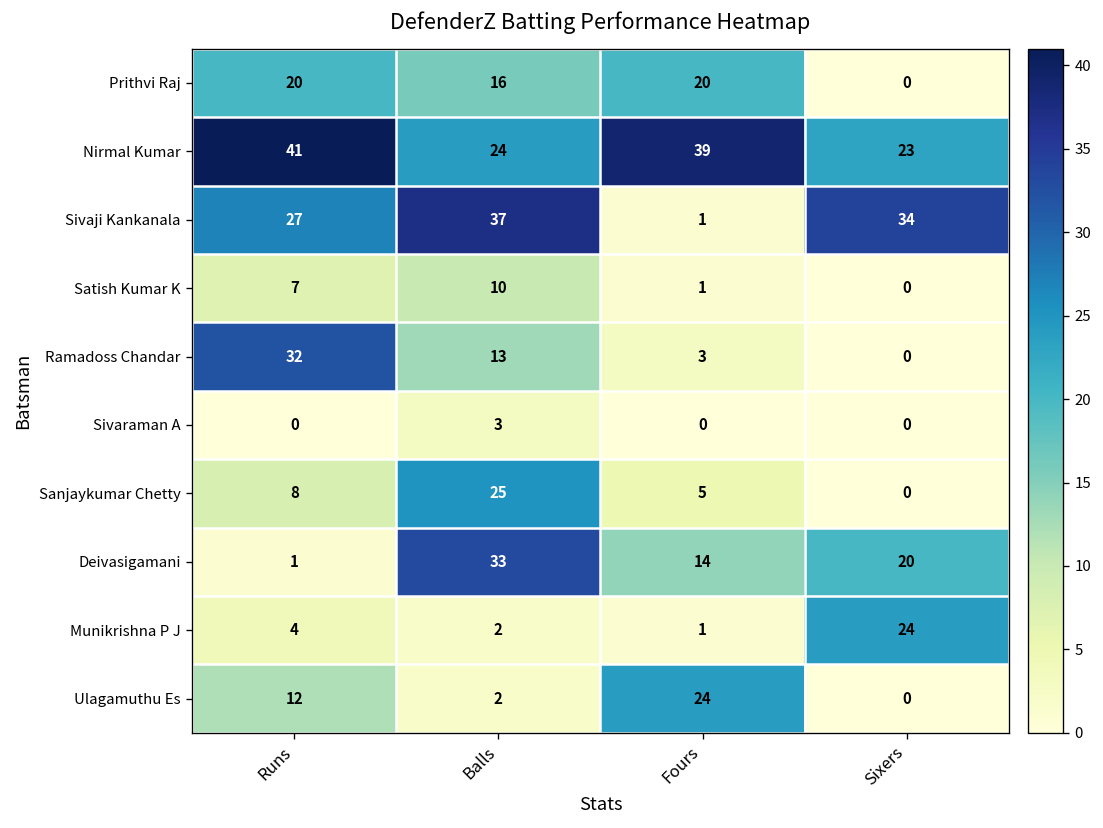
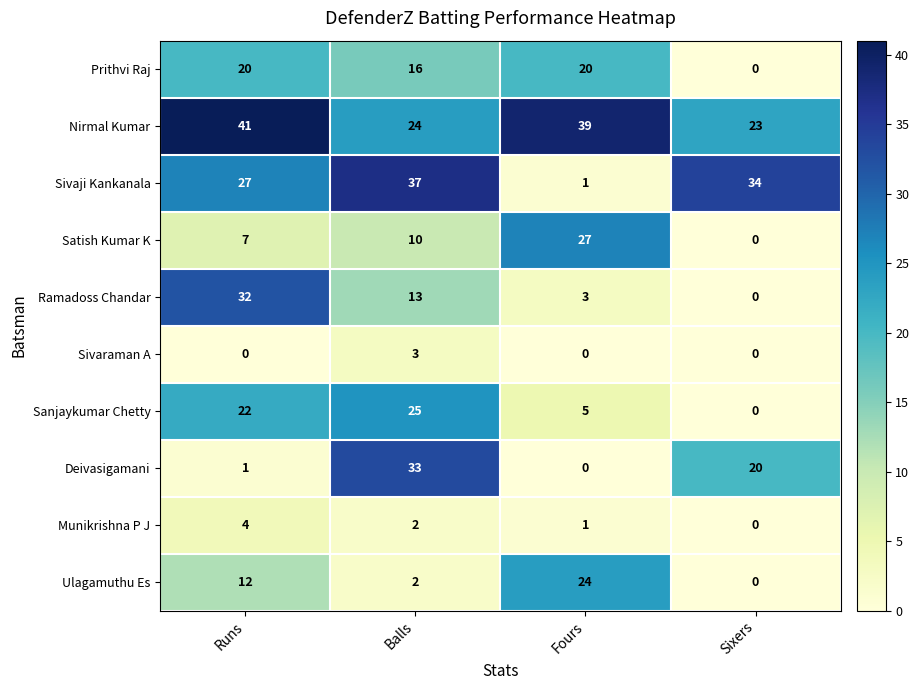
  {
    "Prithvi Raj": {
      "Runs": 20,
      "Balls": 16,
      "Fours": 20,
      "Sixers": 0
    },
    "Nirmal Kumar": {
      "Runs": 41,
      "Balls": 24,
      "Fours": 39,
      "Sixers": 23
    },
    "Sivaji Kankanala": {
      "Runs": 27,
      "Balls": 37,
      "Fours": 1,
      "Sixers": 34
    },
    "Satish Kumar K": {
      "Runs": 7,
      "Balls": 10,
-     "Fours": 1,
+     "Fours": 27,
      "Sixers": 0
    },
    "Ramadoss Chandar": {
      "Runs": 32,
      "Balls": 13,
      "Fours": 3,
      "Sixers": 0
    },
    "Sivaraman A": {
      "Runs": 0,
      "Balls": 3,
      "Fours": 0,
      "Sixers": 0
    },
    "Sanjaykumar Chetty": {
-     "Runs": 8,
+     "Runs": 22,
      "Balls": 25,
      "Fours": 5,
      "Sixers": 0
    },
    "Deivasigamani": {
      "Runs": 1,
      "Balls": 33,
-     "Fours": 14,
+     "Fours": 0,
      "Sixers": 20
    },
    "Munikrishna P J": {
      "Runs": 4,
      "Balls": 2,
      "Fours": 1,
-     "Sixers": 24
+     "Sixers": 0
    },
    "Ulagamuthu Es": {
      "Runs": 12,
      "Balls": 2,
      "Fours": 24,
      "Sixers": 0
    }
  }
